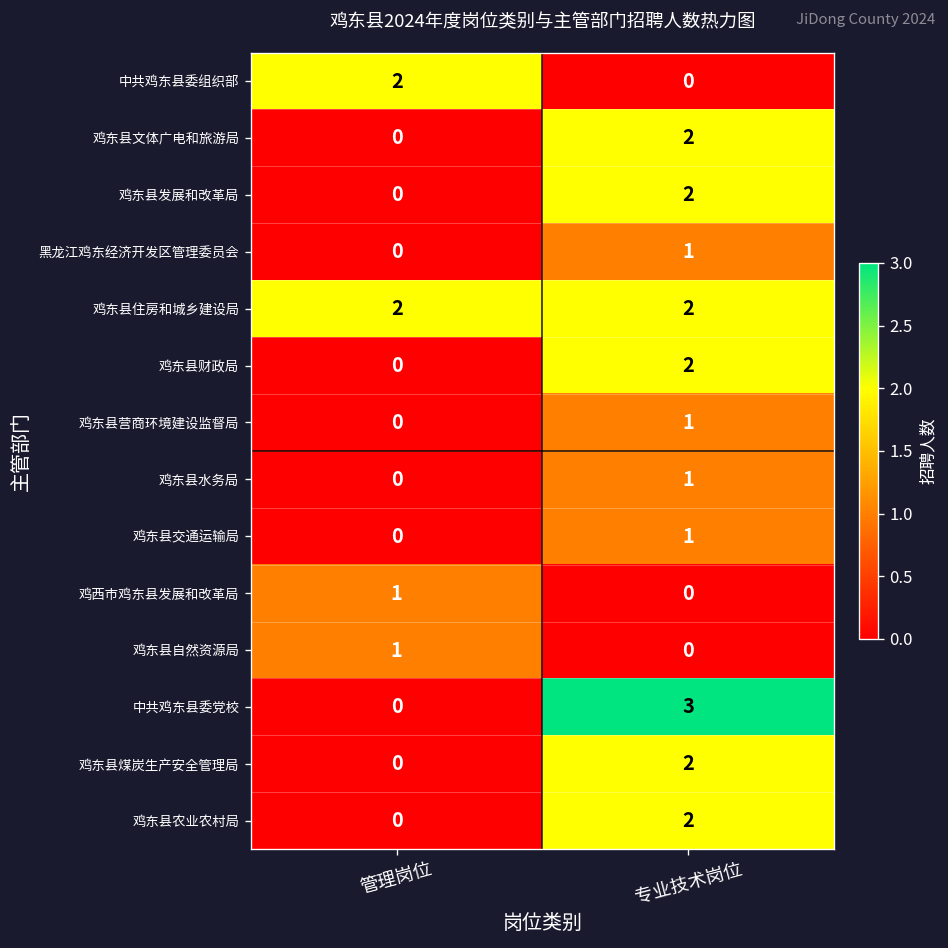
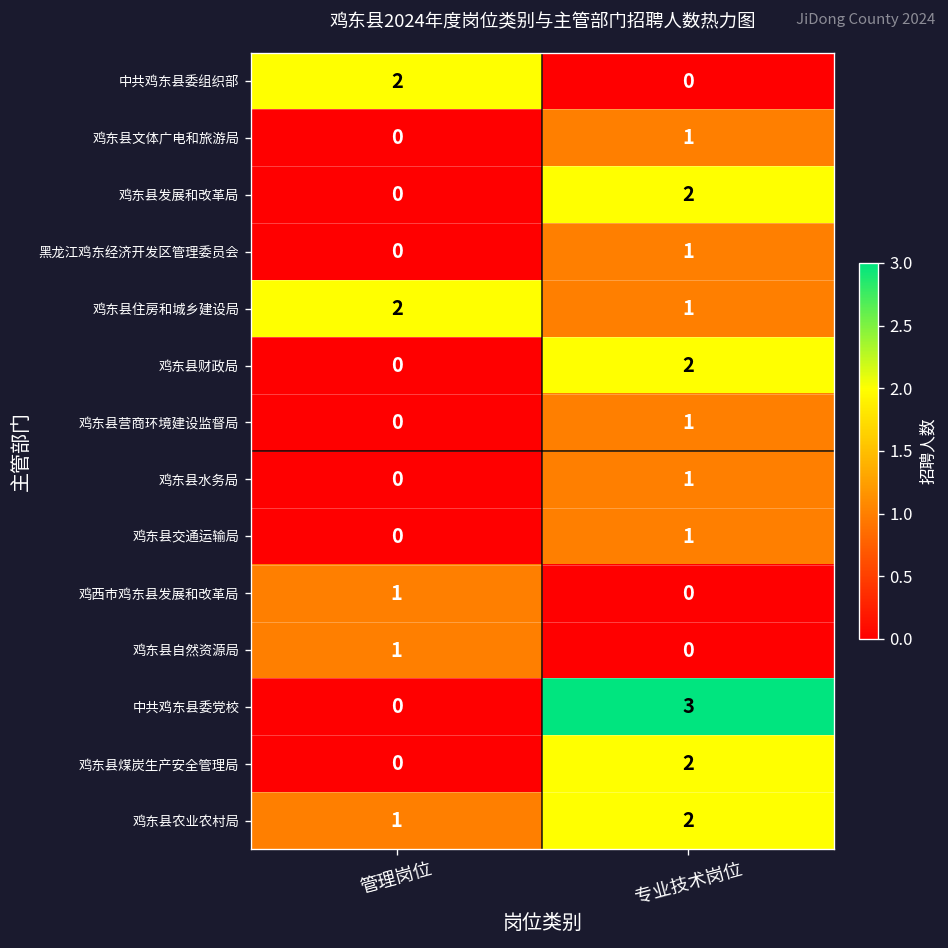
  {
    "中共鸡东县委组织部": {
      "管理岗位": 2,
      "专业技术岗位": 0
    },
    "鸡东县文体广电和旅游局": {
      "管理岗位": 0,
-     "专业技术岗位": 2
+     "专业技术岗位": 1
    },
    "鸡东县发展和改革局": {
      "管理岗位": 0,
      "专业技术岗位": 2
    },
    "黑龙江鸡东经济开发区管理委员会": {
      "管理岗位": 0,
      "专业技术岗位": 1
    },
    "鸡东县住房和城乡建设局": {
      "管理岗位": 2,
-     "专业技术岗位": 2
+     "专业技术岗位": 1
    },
    "鸡东县财政局": {
      "管理岗位": 0,
      "专业技术岗位": 2
    },
    "鸡东县营商环境建设监督局": {
      "管理岗位": 0,
      "专业技术岗位": 1
    },
    "鸡东县水务局": {
      "管理岗位": 0,
      "专业技术岗位": 1
    },
    "鸡东县交通运输局": {
      "管理岗位": 0,
      "专业技术岗位": 1
    },
    "鸡西市鸡东县发展和改革局": {
      "管理岗位": 1,
      "专业技术岗位": 0
    },
    "鸡东县自然资源局": {
      "管理岗位": 1,
      "专业技术岗位": 0
    },
    "中共鸡东县委党校": {
      "管理岗位": 0,
      "专业技术岗位": 3
    },
    "鸡东县煤炭生产安全管理局": {
      "管理岗位": 0,
      "专业技术岗位": 2
    },
    "鸡东县农业农村局": {
-     "管理岗位": 0,
+     "管理岗位": 1,
      "专业技术岗位": 2
    }
  }
